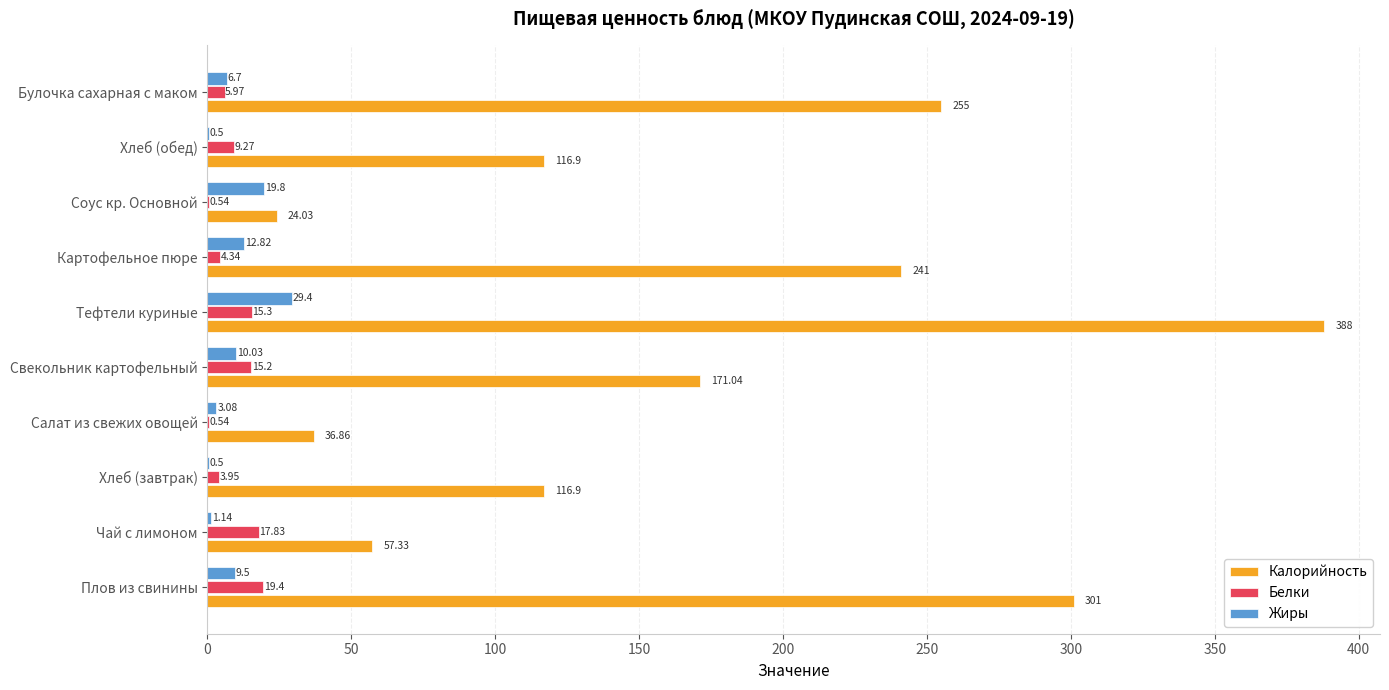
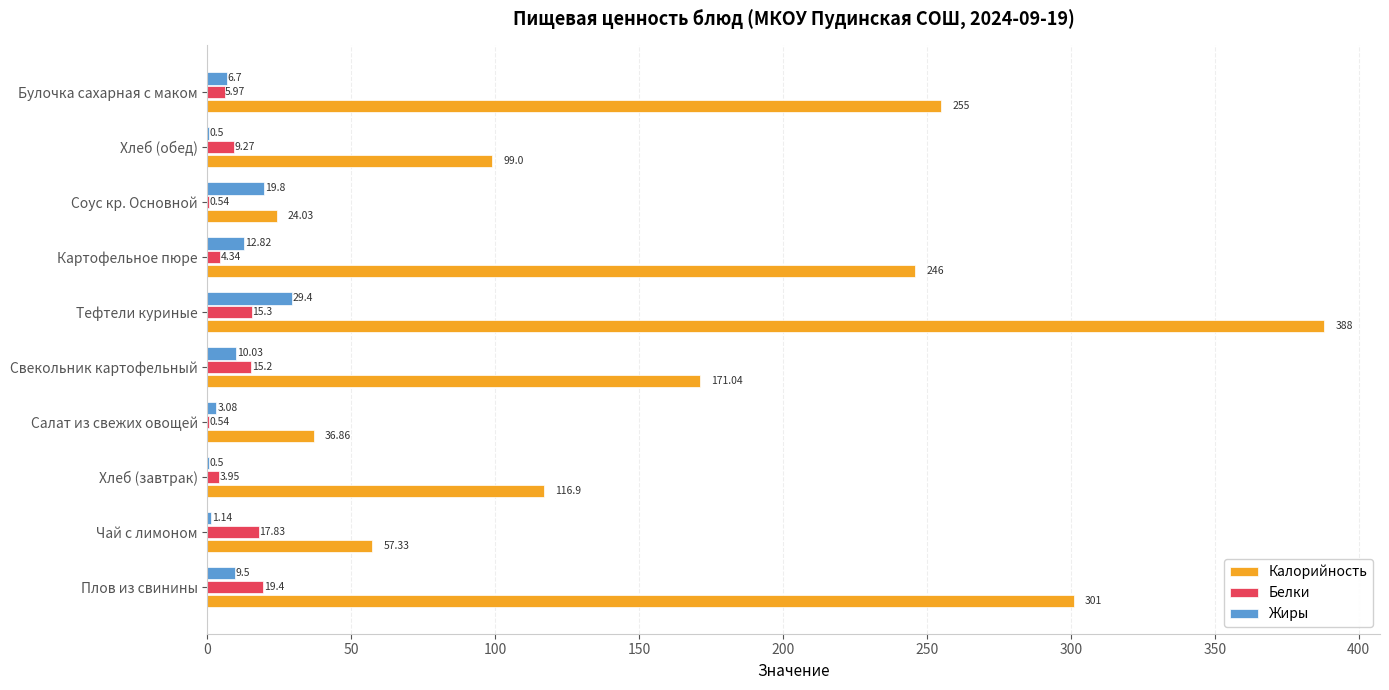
  {
    "Калорийность": {
      "Булочка сахарная с маком": 255,
-     "Хлеб (обед)": 116.9,
+     "Хлеб (обед)": 99.0,
      "Соус кр. Основной": 24.03,
-     "Картофельное пюре": 241,
+     "Картофельное пюре": 246,
      "Тефтели куриные": 388,
      "Свекольник картофельный": 171.04,
      "Салат из свежих овощей": 36.86,
      "Хлеб (завтрак)": 116.9,
      "Чай с лимоном": 57.33,
      "Плов из свинины": 301
    },
    "Белки": {
      "Булочка сахарная с маком": 5.97,
      "Хлеб (обед)": 9.27,
      "Соус кр. Основной": 0.54,
      "Картофельное пюре": 4.34,
      "Тефтели куриные": 15.3,
      "Свекольник картофельный": 15.2,
      "Салат из свежих овощей": 0.54,
      "Хлеб (завтрак)": 3.95,
      "Чай с лимоном": 17.83,
      "Плов из свинины": 19.4
    },
    "Жиры": {
      "Булочка сахарная с маком": 6.7,
      "Хлеб (обед)": 0.5,
      "Соус кр. Основной": 19.8,
      "Картофельное пюре": 12.82,
      "Тефтели куриные": 29.4,
      "Свекольник картофельный": 10.03,
      "Салат из свежих овощей": 3.08,
      "Хлеб (завтрак)": 0.5,
      "Чай с лимоном": 1.14,
      "Плов из свинины": 9.5
    }
  }
